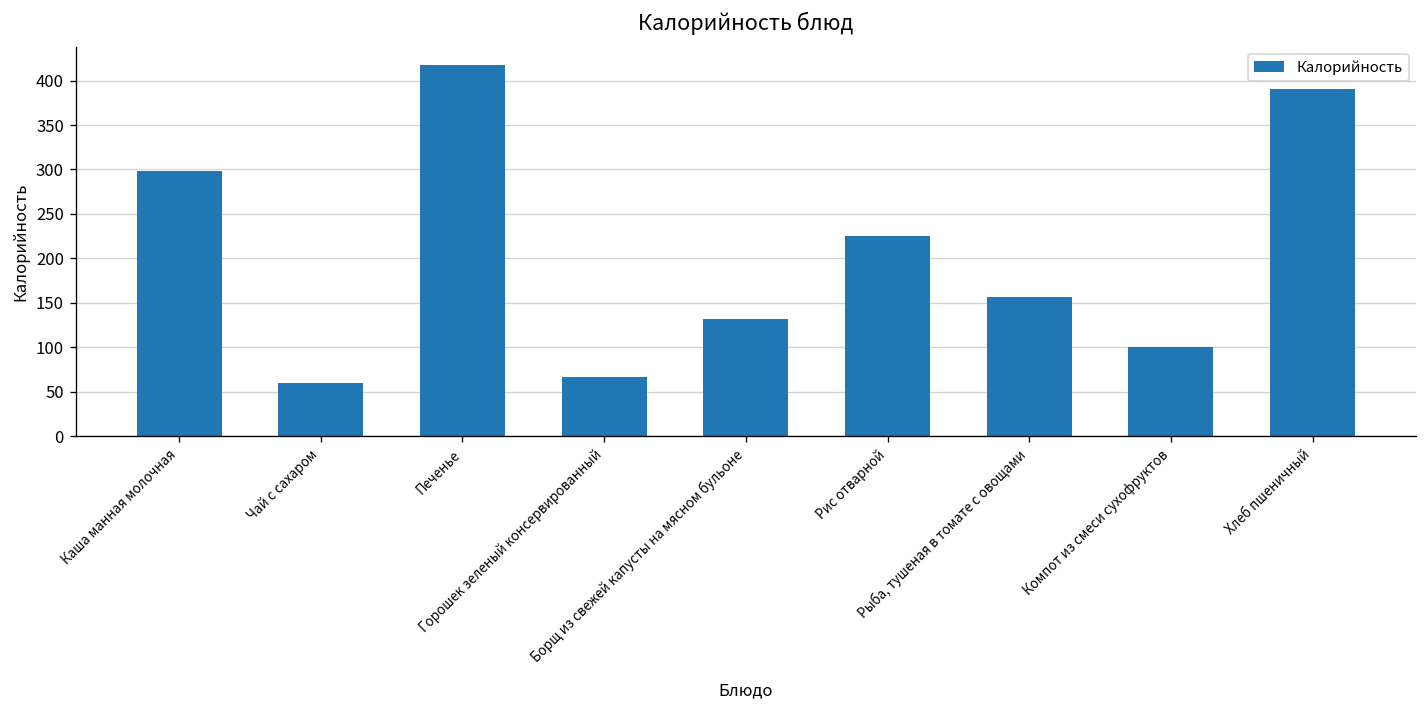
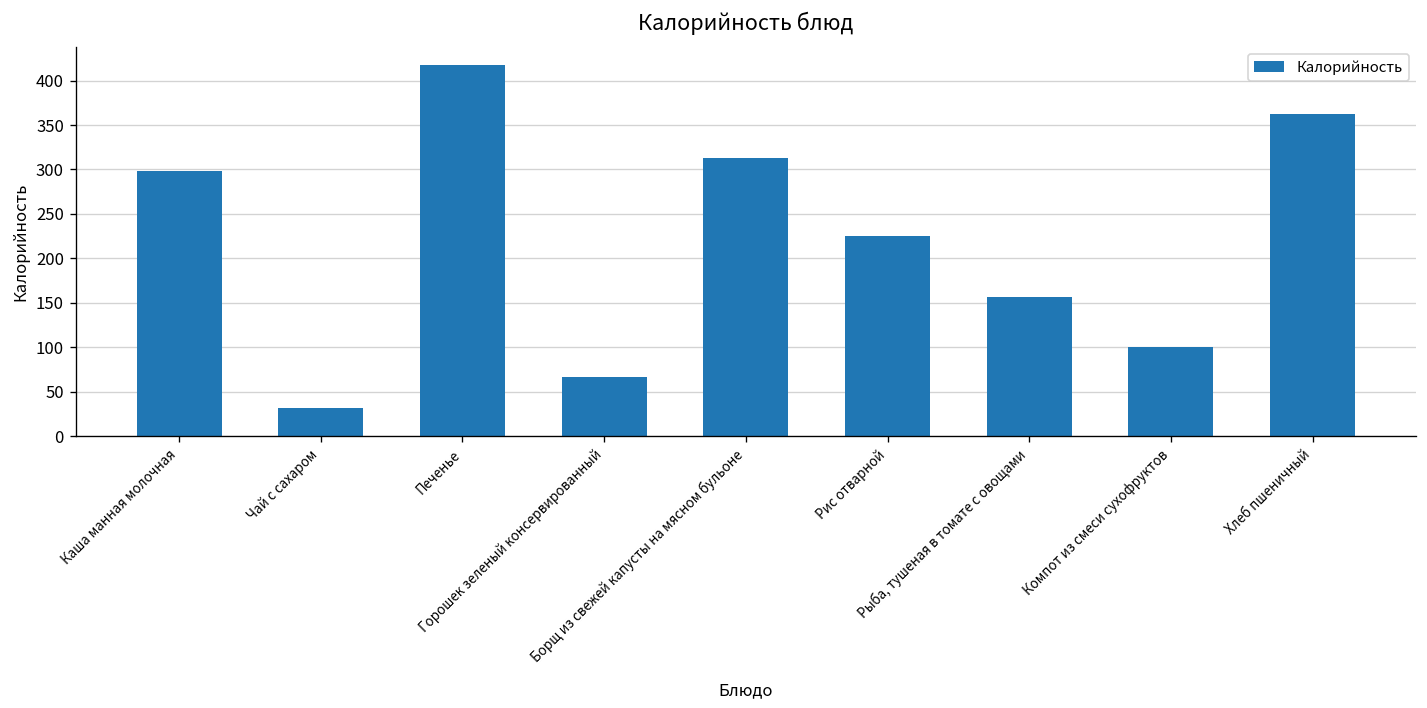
  {
    "Каша манная молочная": 300,
-   "Чай с сахаром": 60,
+   "Чай с сахаром": 30,
    "Печенье": 420,
    "Горошек зеленый консервированный": 70,
-   "Борщ из свежей капусты на мясном бульоне": 130,
+   "Борщ из свежей капусты на мясном бульоне": 310,
    "Рис отварной": 220,
    "Рыба, тушеная в томате с овощами": 160,
    "Компот из смеси сухофруктов": 100,
-   "Хлеб пшеничный": 390
+   "Хлеб пшеничный": 360
  }
